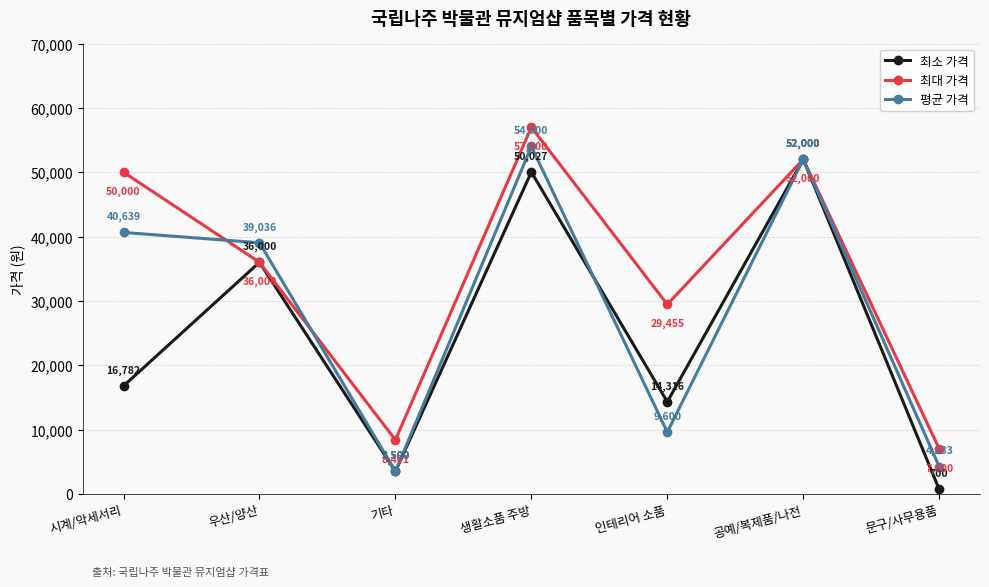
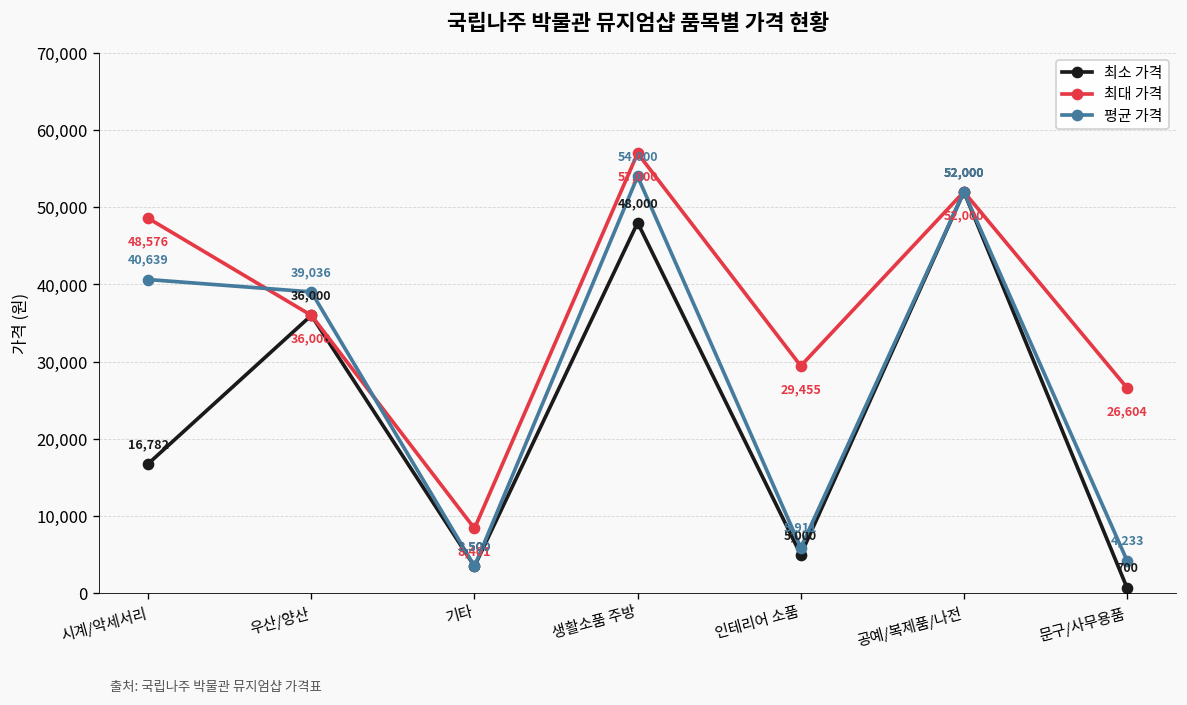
  {
    "최소 가격": {
      "시계/악세서리": "16,782",
-     "생활소품 주방": "50,027",
-     "인테리어 소품": "14,316"
+     "생활소품 주방": "48,000",
+     "인테리어 소품": "5,000"
    },
    "최대 가격": {
-     "시계/악세서리": "50,000",
+     "시계/악세서리": "48,576",
      "인테리어 소품": "29,455",
-     "문구/사무용품": "7,000"
+     "문구/사무용품": "26,604"
    },
    "평균 가격": {
      "시계/악세서리": "40,639",
      "우산/양산": "39,036",
-     "인테리어 소품": "9,600",
+     "인테리어 소품": "5,911",
      "문구/사무용품": "4,233"
    }
  }
